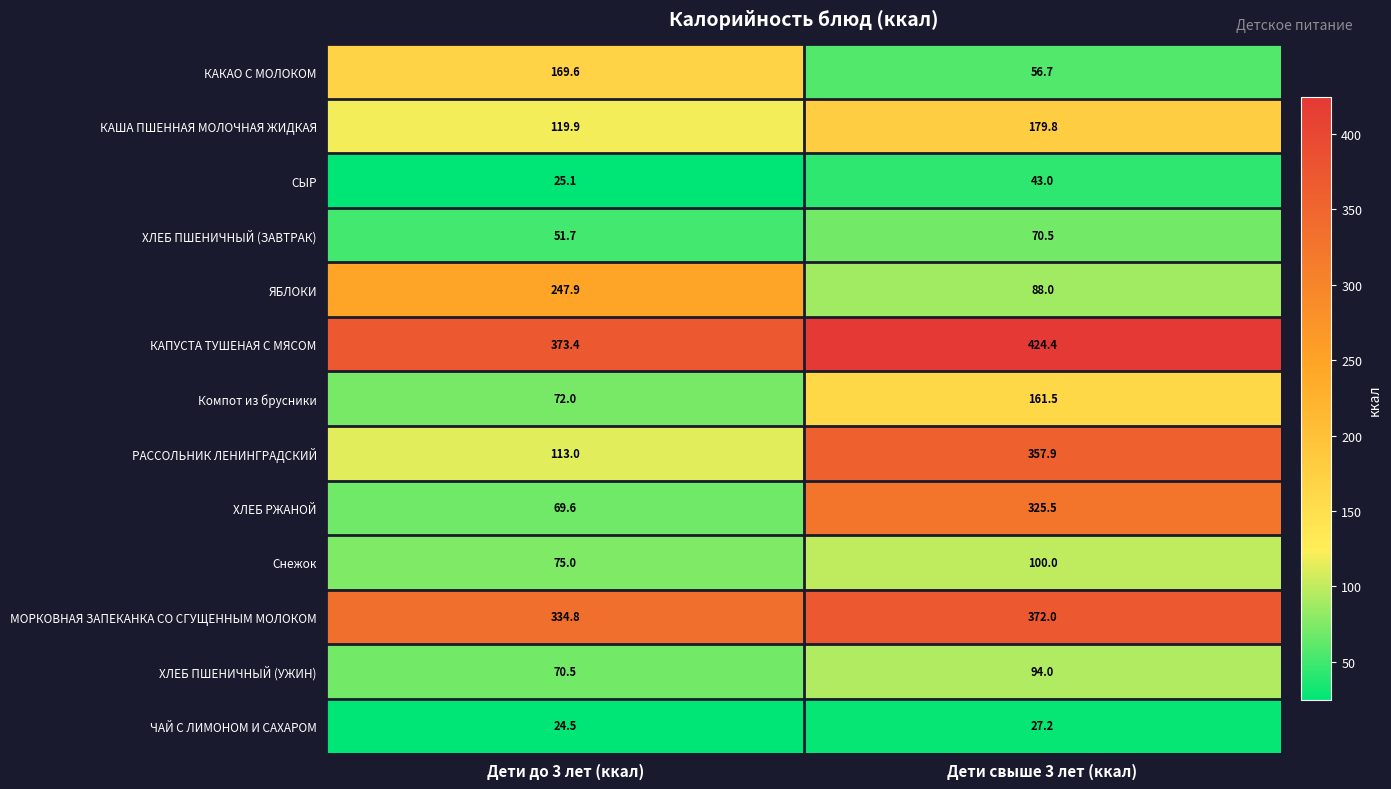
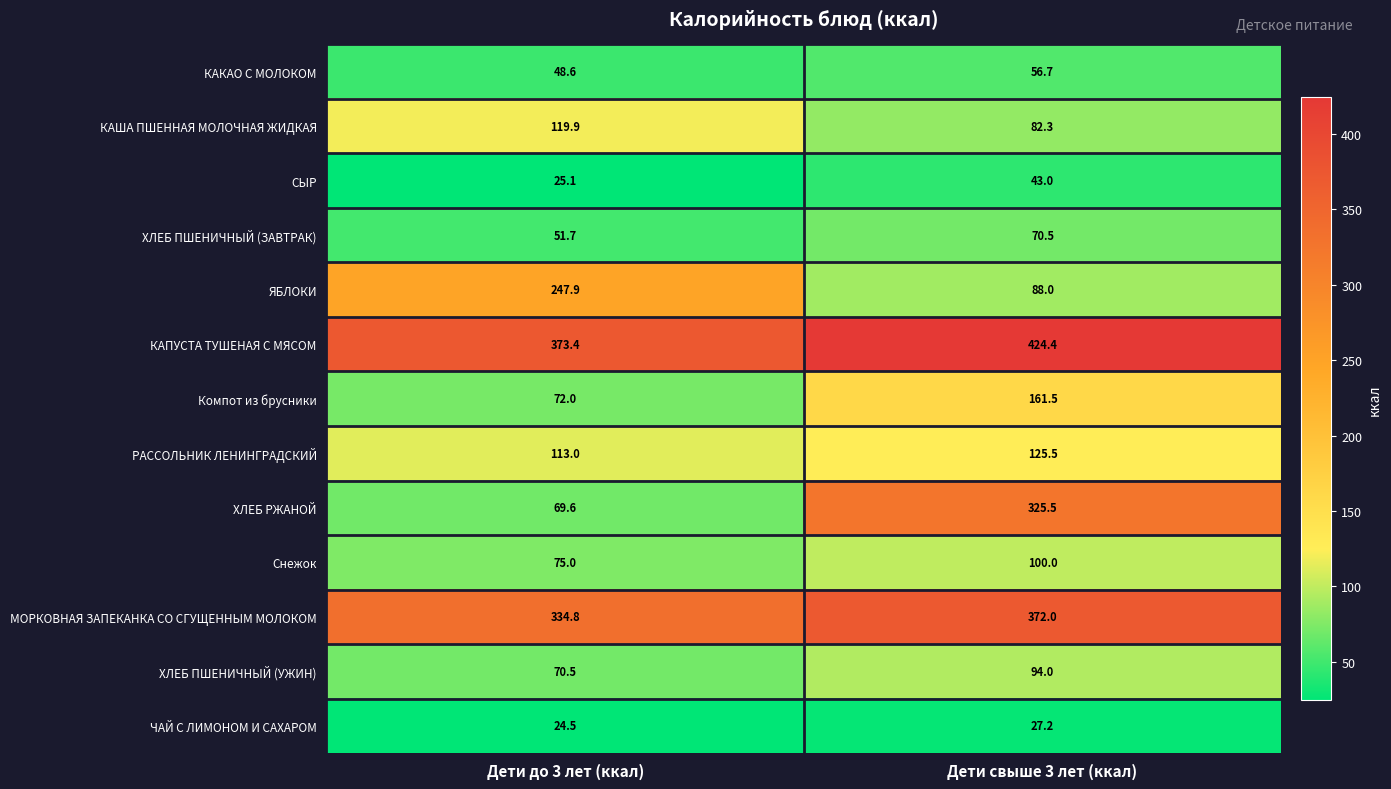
  {
    "КАКАО С МОЛОКОМ": {
-     "Дети до 3 лет (ккал)": 169.6,
+     "Дети до 3 лет (ккал)": 48.6,
      "Дети свыше 3 лет (ккал)": 56.7
    },
    "КАША ПШЕННАЯ МОЛОЧНАЯ ЖИДКАЯ": {
      "Дети до 3 лет (ккал)": 119.9,
-     "Дети свыше 3 лет (ккал)": 179.8
+     "Дети свыше 3 лет (ккал)": 82.3
    },
    "СЫР": {
      "Дети до 3 лет (ккал)": 25.1,
      "Дети свыше 3 лет (ккал)": 43.0
    },
    "ХЛЕБ ПШЕНИЧНЫЙ (ЗАВТРАК)": {
      "Дети до 3 лет (ккал)": 51.7,
      "Дети свыше 3 лет (ккал)": 70.5
    },
    "ЯБЛОКИ": {
      "Дети до 3 лет (ккал)": 247.9,
      "Дети свыше 3 лет (ккал)": 88.0
    },
    "КАПУСТА ТУШЕНАЯ С МЯСОМ": {
      "Дети до 3 лет (ккал)": 373.4,
      "Дети свыше 3 лет (ккал)": 424.4
    },
    "Компот из брусники": {
      "Дети до 3 лет (ккал)": 72.0,
      "Дети свыше 3 лет (ккал)": 161.5
    },
    "РАССОЛЬНИК ЛЕНИНГРАДСКИЙ": {
      "Дети до 3 лет (ккал)": 113.0,
-     "Дети свыше 3 лет (ккал)": 357.9
+     "Дети свыше 3 лет (ккал)": 125.5
    },
    "ХЛЕБ РЖАНОЙ": {
      "Дети до 3 лет (ккал)": 69.6,
      "Дети свыше 3 лет (ккал)": 325.5
    },
    "Снежок": {
      "Дети до 3 лет (ккал)": 75.0,
      "Дети свыше 3 лет (ккал)": 100.0
    },
    "МОРКОВНАЯ ЗАПЕКАНКА СО СГУЩЕННЫМ МОЛОКОМ": {
      "Дети до 3 лет (ккал)": 334.8,
      "Дети свыше 3 лет (ккал)": 372.0
    },
    "ХЛЕБ ПШЕНИЧНЫЙ (УЖИН)": {
      "Дети до 3 лет (ккал)": 70.5,
      "Дети свыше 3 лет (ккал)": 94.0
    },
    "ЧАЙ С ЛИМОНОМ И САХАРОМ": {
      "Дети до 3 лет (ккал)": 24.5,
      "Дети свыше 3 лет (ккал)": 27.2
    }
  }
